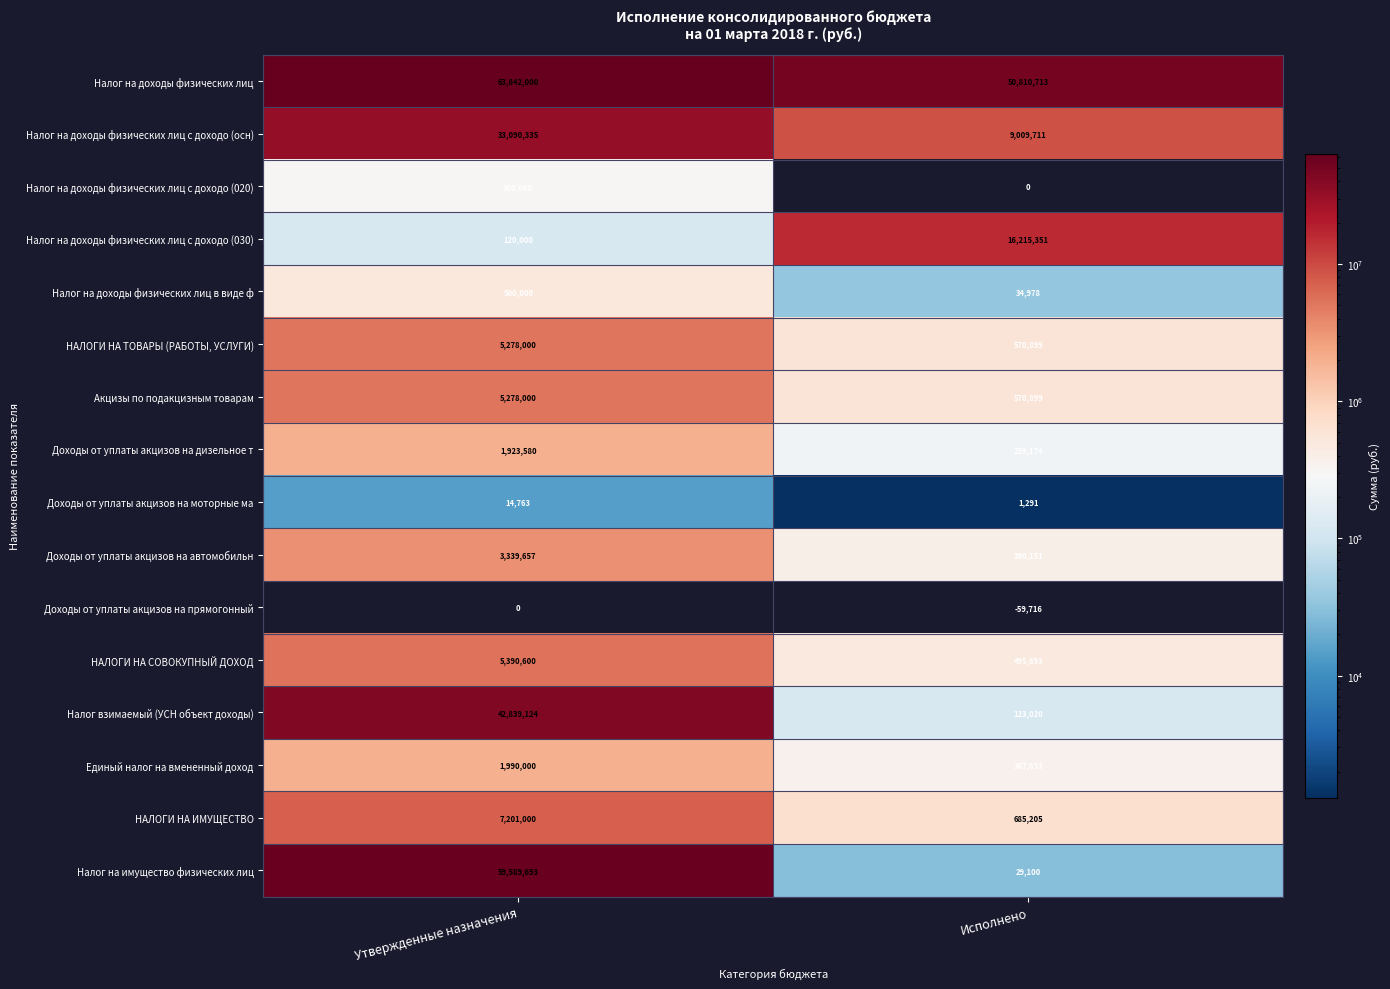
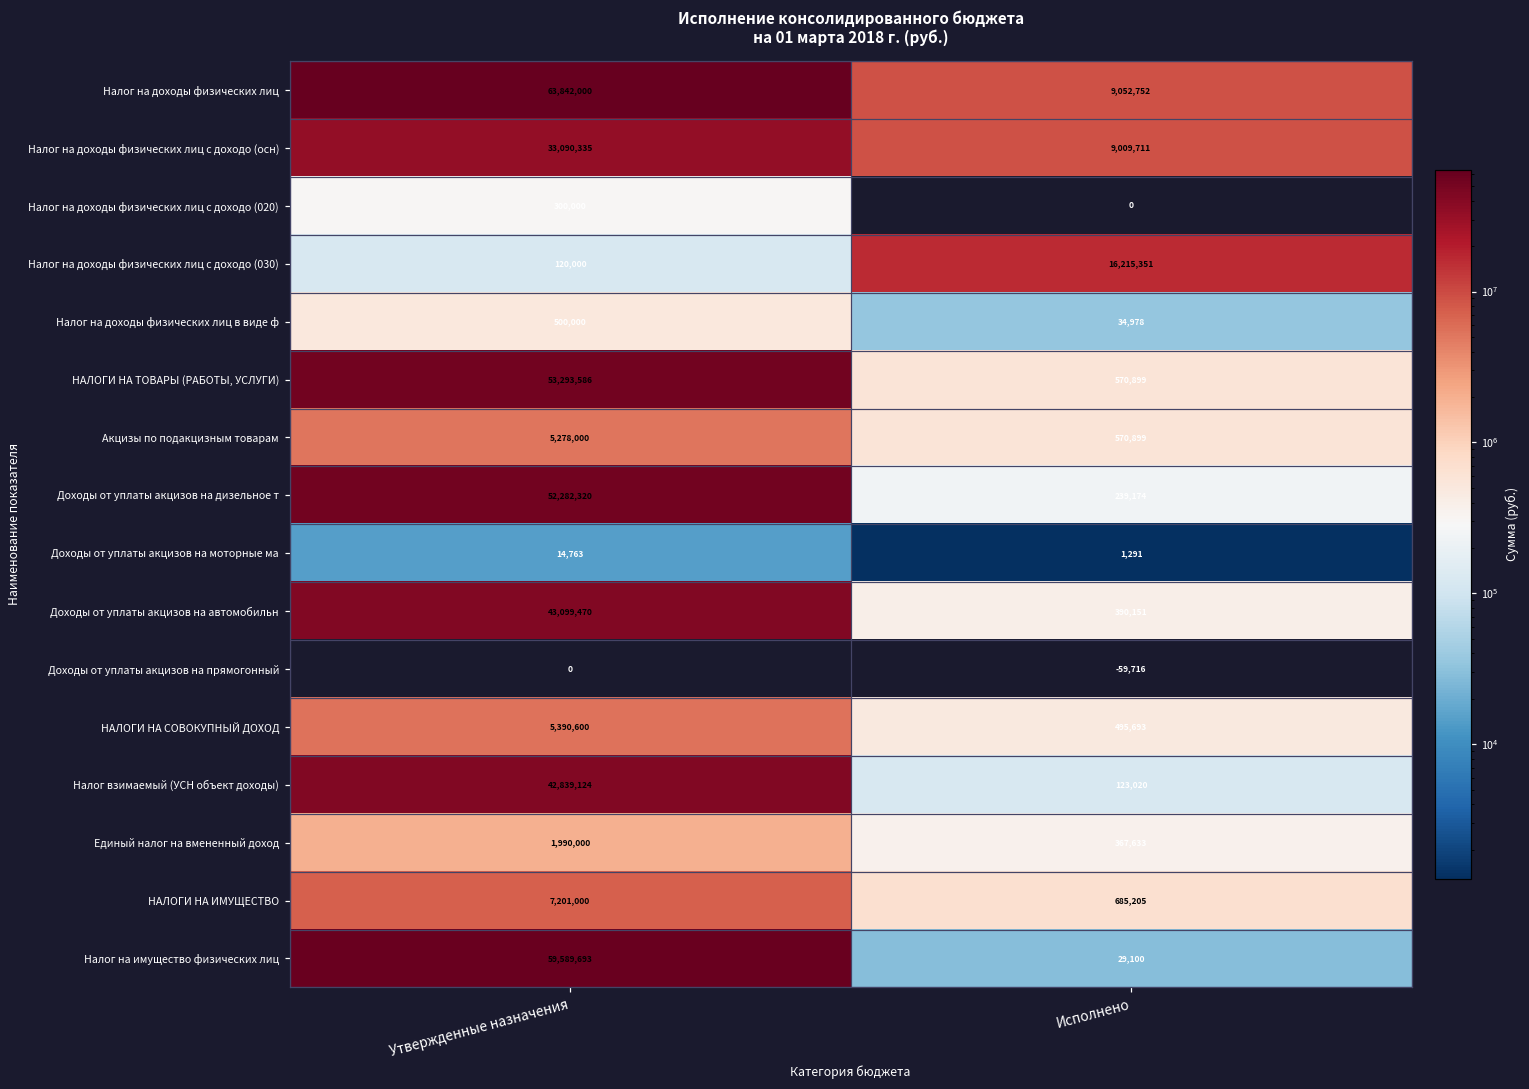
  {
    "Налог на доходы физических лиц": {
      "Утвержденные назначения": "63,842,000",
-     "Исполнено": "50,810,713"
+     "Исполнено": "9,052,752"
    },
    "Налог на доходы физических лиц с доходо (осн)": {
      "Утвержденные назначения": "33,090,335",
      "Исполнено": "9,009,711"
    },
    "Налог на доходы физических лиц с доходо (030)": {
      "Исполнено": "16,215,351"
    },
    "Налог на доходы физических лиц в виде ф": {
      "Исполнено": "34,978"
    },
    "НАЛОГИ НА ТОВАРЫ (РАБОТЫ, УСЛУГИ)": {
-     "Утвержденные назначения": "5,278,000"
+     "Утвержденные назначения": "53,293,586"
    },
    "Акцизы по подакцизным товарам": {
      "Утвержденные назначения": "5,278,000"
    },
    "Доходы от уплаты акцизов на дизельное т": {
-     "Утвержденные назначения": "1,923,580"
+     "Утвержденные назначения": "52,282,320"
    },
    "Доходы от уплаты акцизов на моторные ма": {
      "Утвержденные назначения": "14,763",
      "Исполнено": "1,291"
    },
    "Доходы от уплаты акцизов на автомобильн": {
-     "Утвержденные назначения": "3,339,657"
+     "Утвержденные назначения": "43,099,470"
    },
    "НАЛОГИ НА СОВОКУПНЫЙ ДОХОД": {
      "Утвержденные назначения": "5,390,600"
    },
    "Налог взимаемый (УСН объект доходы)": {
      "Утвержденные назначения": "42,839,124"
    },
    "Единый налог на вмененный доход": {
      "Утвержденные назначения": "1,990,000"
    },
    "НАЛОГИ НА ИМУЩЕСТВО": {
      "Утвержденные назначения": "7,201,000",
      "Исполнено": "685,205"
    },
    "Налог на имущество физических лиц": {
      "Утвержденные назначения": "59,589,693",
      "Исполнено": "29,100"
    }
  }
